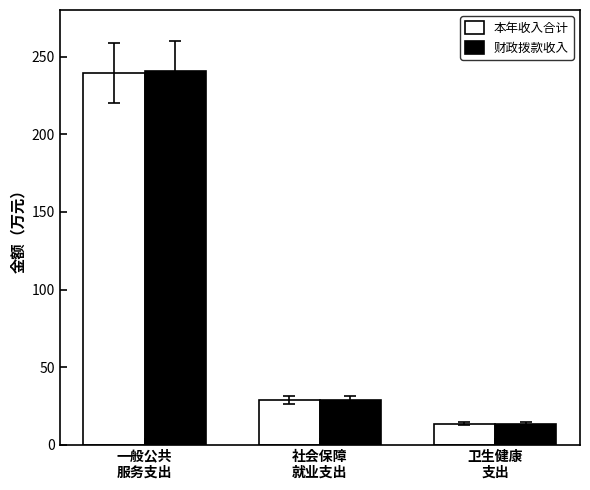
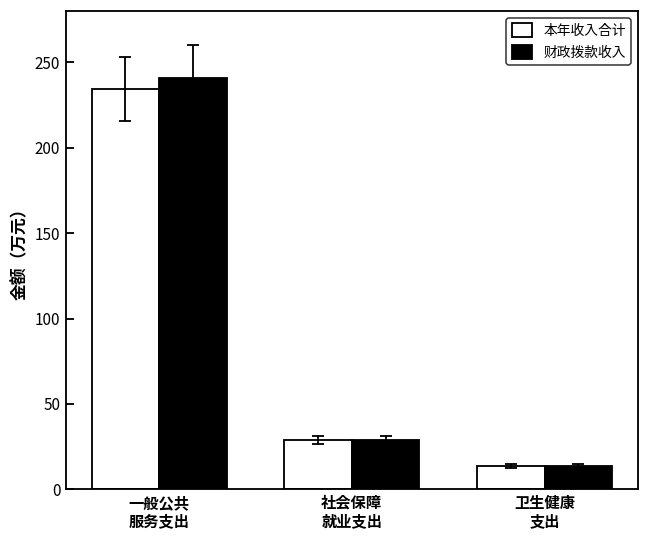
  {
    "本年收入合计": {
-     "一般公共 服务支出": 240,
+     "一般公共 服务支出": 234,
      "社会保障 就业支出": 29,
      "卫生健康 支出": 14
    },
    "财政拨款收入": {
      "一般公共 服务支出": 241,
      "社会保障 就业支出": 29,
      "卫生健康 支出": 14
    }
  }
